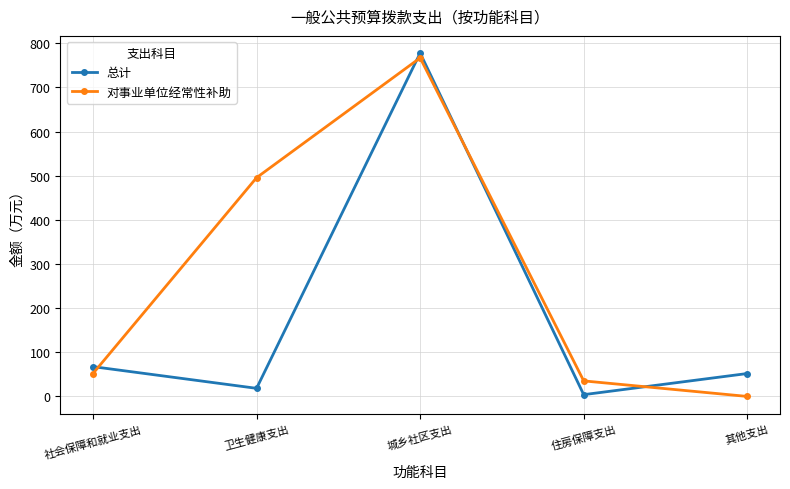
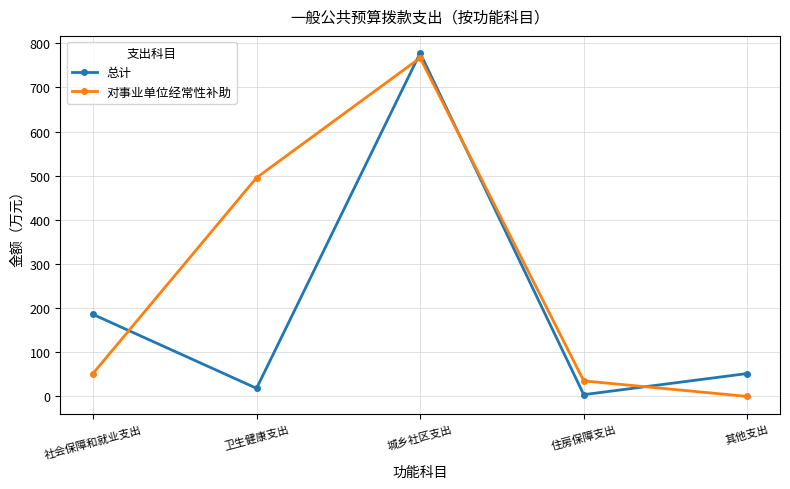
  {
    "总计": {
-     "社会保障和就业支出": 70,
+     "社会保障和就业支出": 190,
      "卫生健康支出": 20,
      "城乡社区支出": 780,
      "住房保障支出": 0,
      "其他支出": 50
    },
    "对事业单位经常性补助": {
      "社会保障和就业支出": 50,
      "卫生健康支出": 500,
      "城乡社区支出": 770,
      "住房保障支出": 40,
      "其他支出": 0
    }
  }
